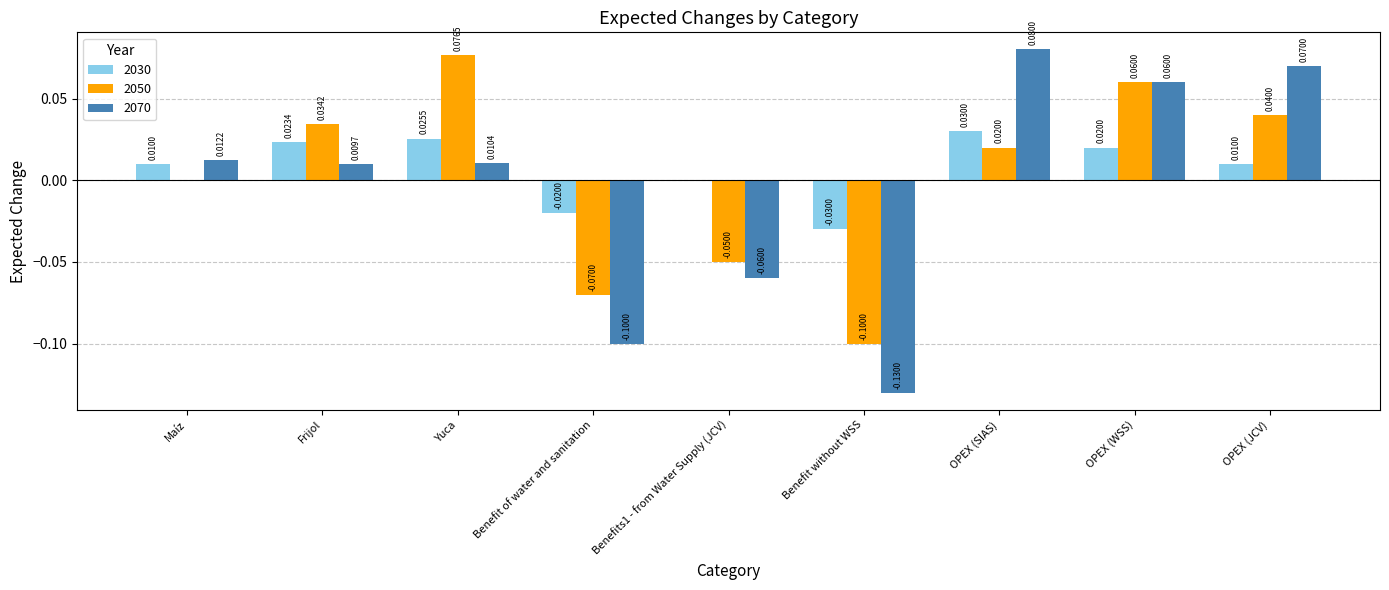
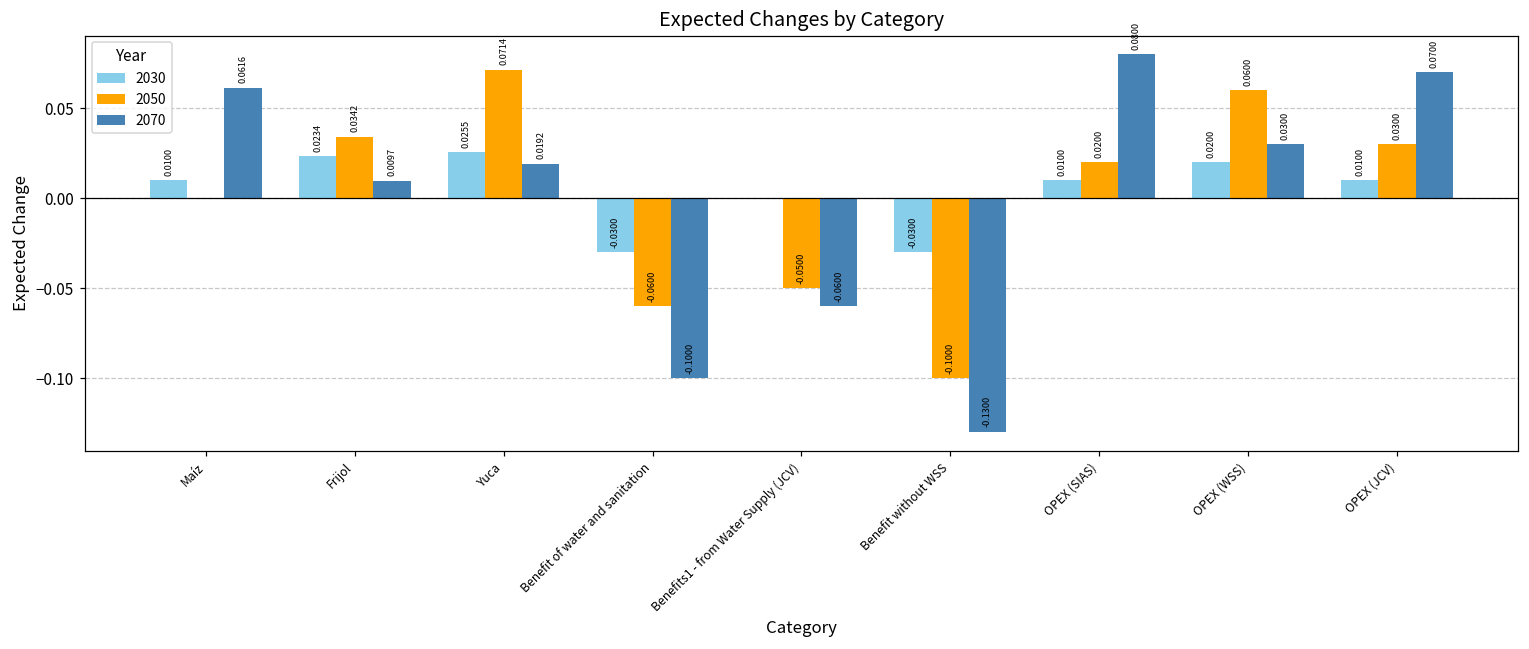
  {
    "2030": {
      "Maíz": 0.0100,
      "Frijol": 0.0234,
      "Yuca": 0.0255,
-     "Benefit of water and sanitation": -0.0200,
+     "Benefit of water and sanitation": -0.0300,
      "Benefit without WSS": -0.0300,
-     "OPEX (SIAS)": 0.0300,
+     "OPEX (SIAS)": 0.0100,
      "OPEX (WSS)": 0.0200,
      "OPEX (JCV)": 0.0100
    },
    "2050": {
      "Frijol": 0.0342,
-     "Yuca": 0.0765,
-     "Benefit of water and sanitation": -0.0700,
+     "Yuca": 0.0714,
+     "Benefit of water and sanitation": -0.0600,
      "Benefits1 - from Water Supply (JCV)": -0.0500,
      "Benefit without WSS": -0.1000,
      "OPEX (SIAS)": 0.0200,
      "OPEX (WSS)": 0.0600,
-     "OPEX (JCV)": 0.0400
+     "OPEX (JCV)": 0.0300
    },
    "2070": {
-     "Maíz": 0.0122,
+     "Maíz": 0.0616,
      "Frijol": 0.0097,
-     "Yuca": 0.0104,
+     "Yuca": 0.0192,
      "Benefit of water and sanitation": -0.1000,
      "Benefits1 - from Water Supply (JCV)": -0.0600,
      "Benefit without WSS": -0.1300,
      "OPEX (SIAS)": 0.0800,
-     "OPEX (WSS)": 0.0600,
+     "OPEX (WSS)": 0.0300,
      "OPEX (JCV)": 0.0700
    }
  }
